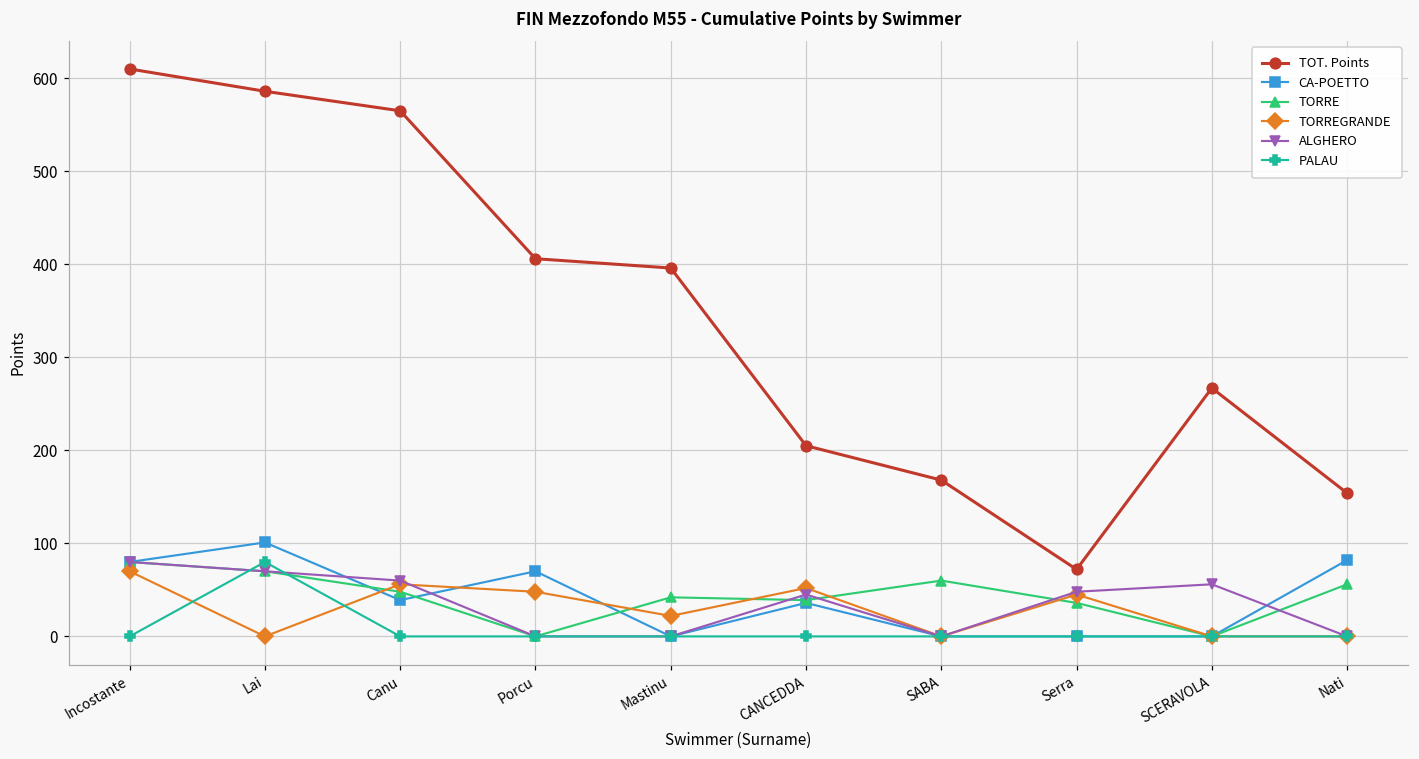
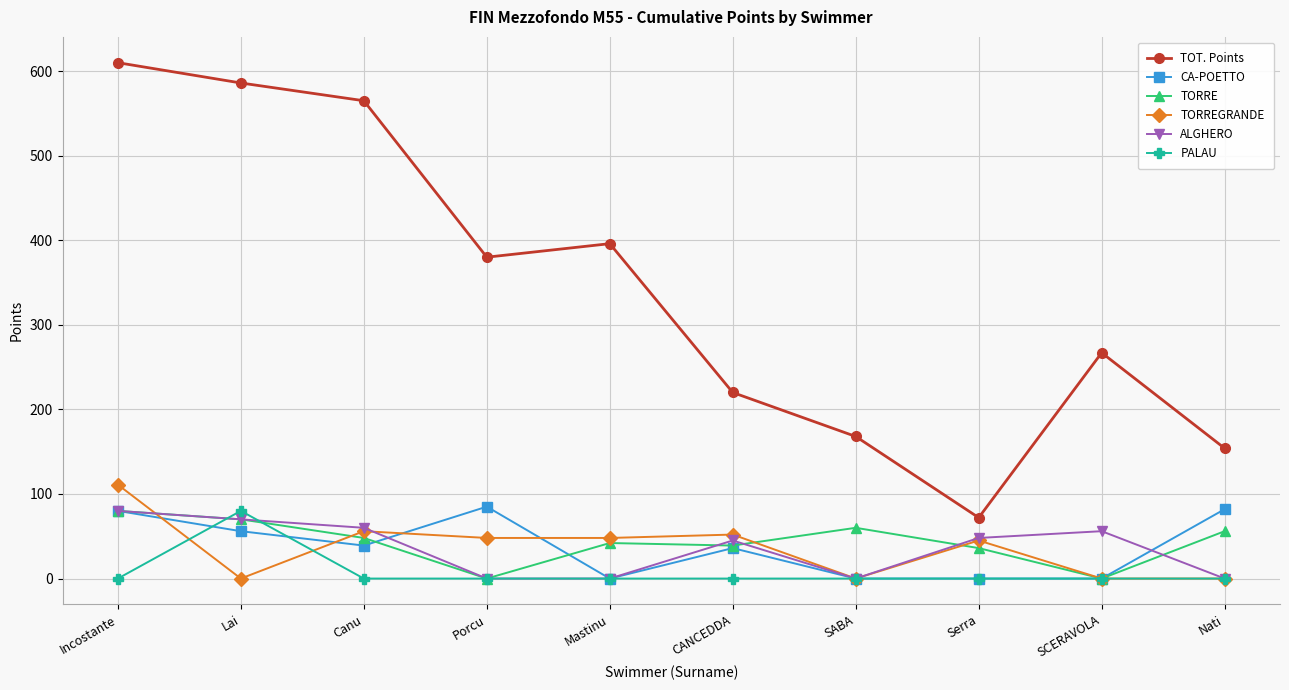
  {
    "TOT. Points": {
      "Incostante": 610,
      "Lai": 590,
      "Canu": 570,
-     "Porcu": 410,
+     "Porcu": 380,
      "Mastinu": 400,
-     "CANCEDDA": 210,
+     "CANCEDDA": 220,
      "SABA": 170,
      "Serra": 70,
      "SCERAVOLA": 270,
      "Nati": 150
    },
    "CA-POETTO": {
-     "Lai": 100,
+     "Lai": 60,
      "Canu": 40,
-     "Porcu": 70,
+     "Porcu": 90,
      "Nati": 80
    },
    "TORREGRANDE": {
-     "Incostante": 70,
+     "Incostante": 110,
      "Lai": 0,
      "Canu": 60,
      "Porcu": 50,
-     "Mastinu": 20,
+     "Mastinu": 50,
      "CANCEDDA": 50
    },
    "ALGHERO": {
      "Canu": 60,
      "CANCEDDA": 50,
      "SCERAVOLA": 60
    }
  }
